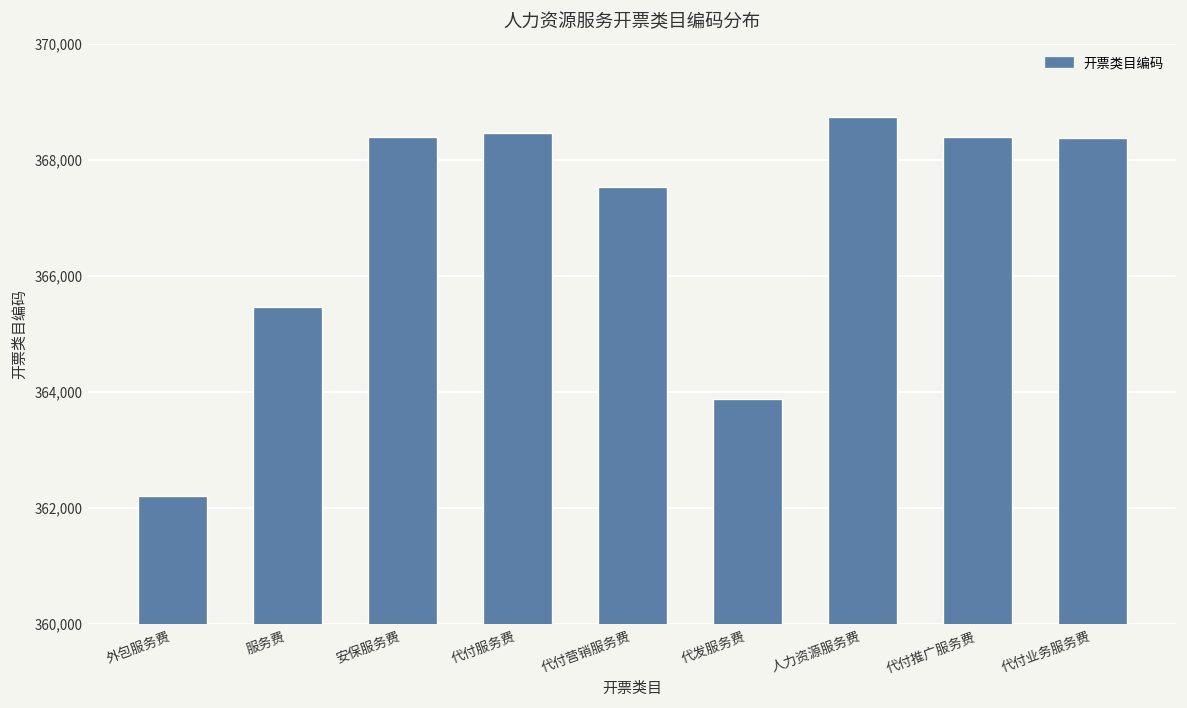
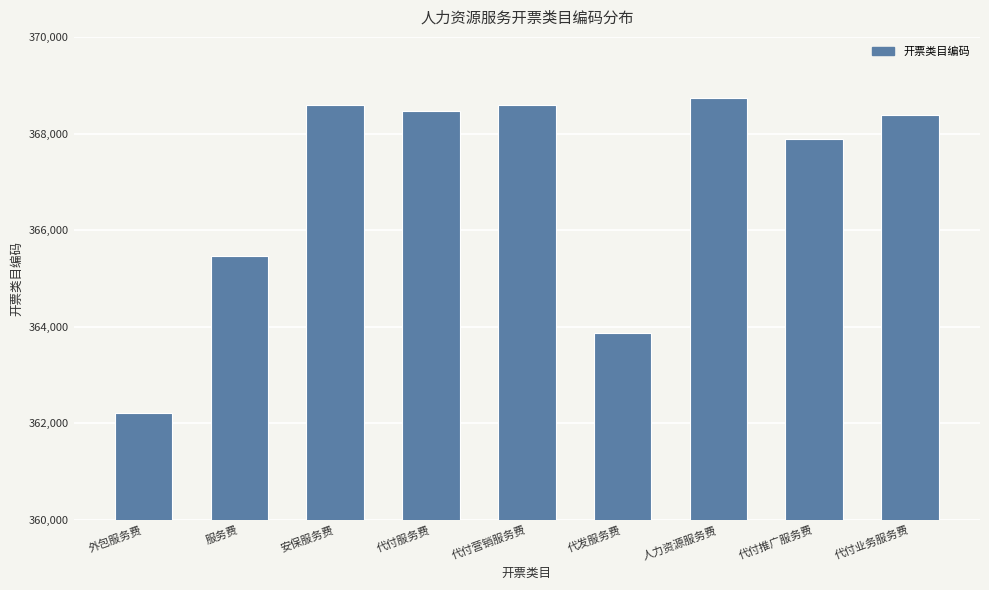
  {
    "外包服务费": "362,200",
    "服务费": "365,500",
-   "安保服务费": "368,400",
+   "安保服务费": "368,600",
    "代付服务费": "368,500",
-   "代付营销服务费": "367,500",
+   "代付营销服务费": "368,600",
    "代发服务费": "363,900",
    "人力资源服务费": "368,700",
-   "代付推广服务费": "368,400",
+   "代付推广服务费": "367,900",
    "代付业务服务费": "368,400"
  }
